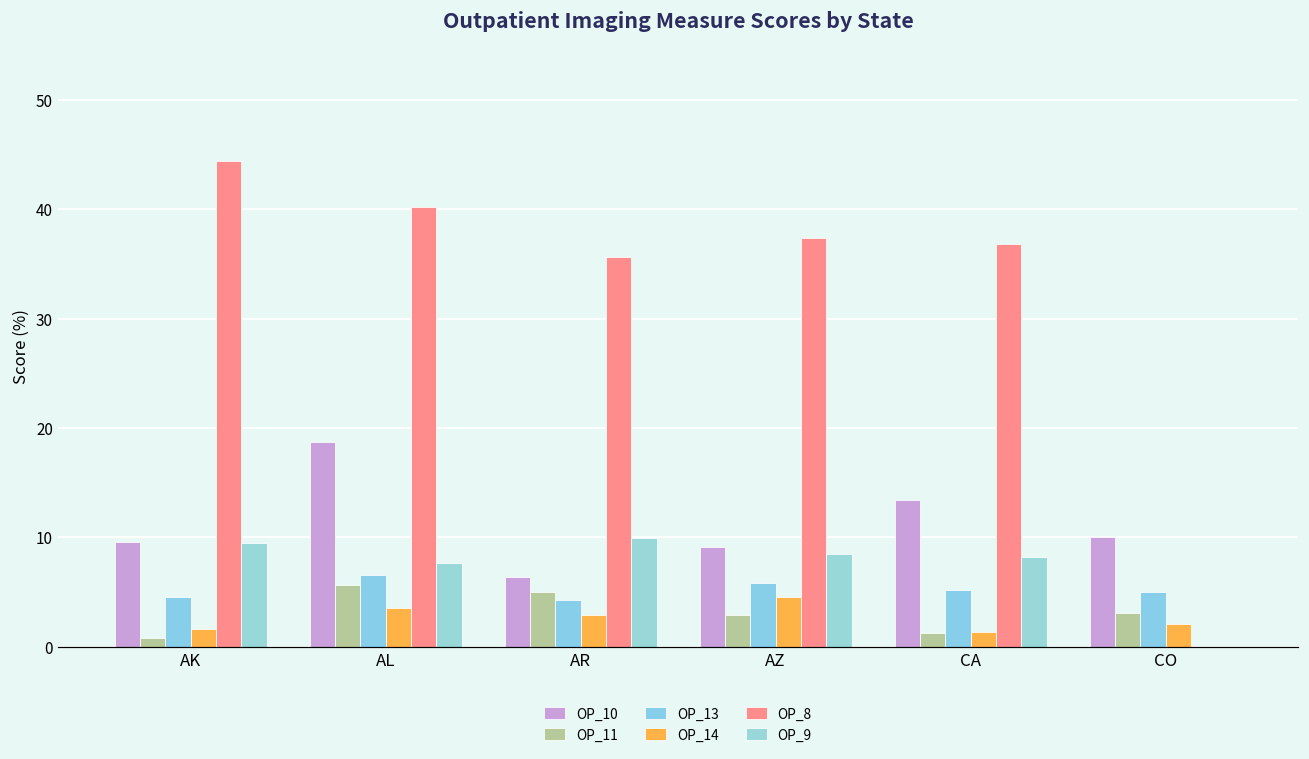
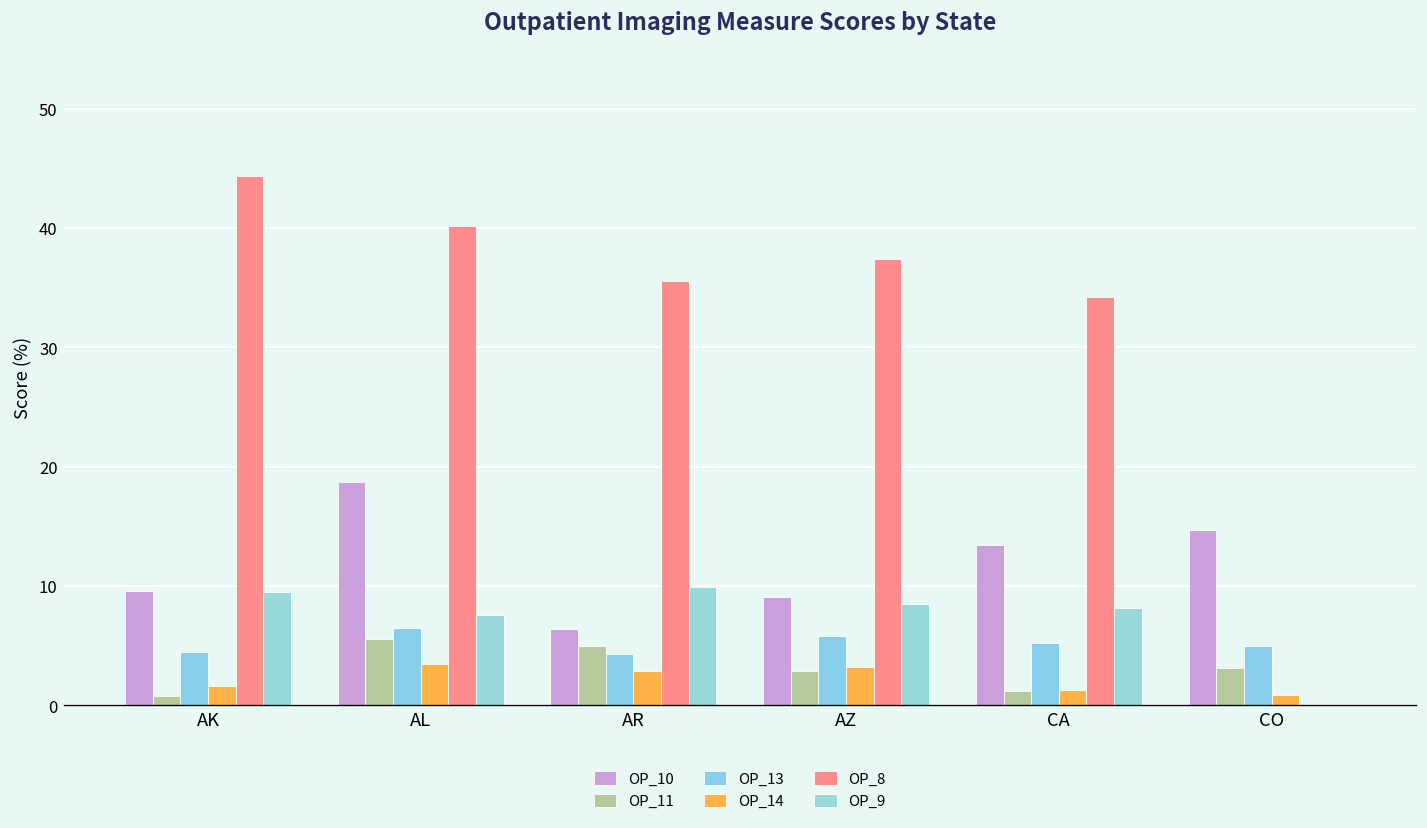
  {
    "OP_10": {
      "AK": 10,
      "AL": 19,
      "AR": 6,
      "AZ": 9,
      "CA": 13,
-     "CO": 10
+     "CO": 15
    },
    "OP_11": {
      "AK": 1,
      "AL": 6,
      "AR": 5,
      "AZ": 3,
      "CA": 1,
      "CO": 3
    },
    "OP_14": {
      "AK": 2,
      "AL": 4,
      "AR": 3,
-     "AZ": 5,
+     "AZ": 3,
      "CA": 1,
-     "CO": 2
+     "CO": 1
    },
    "OP_8": {
      "AK": 44,
      "AL": 40,
      "AR": 36,
      "AZ": 37,
-     "CA": 37,
+     "CA": 34,
      "CO": 0
    }
  }
